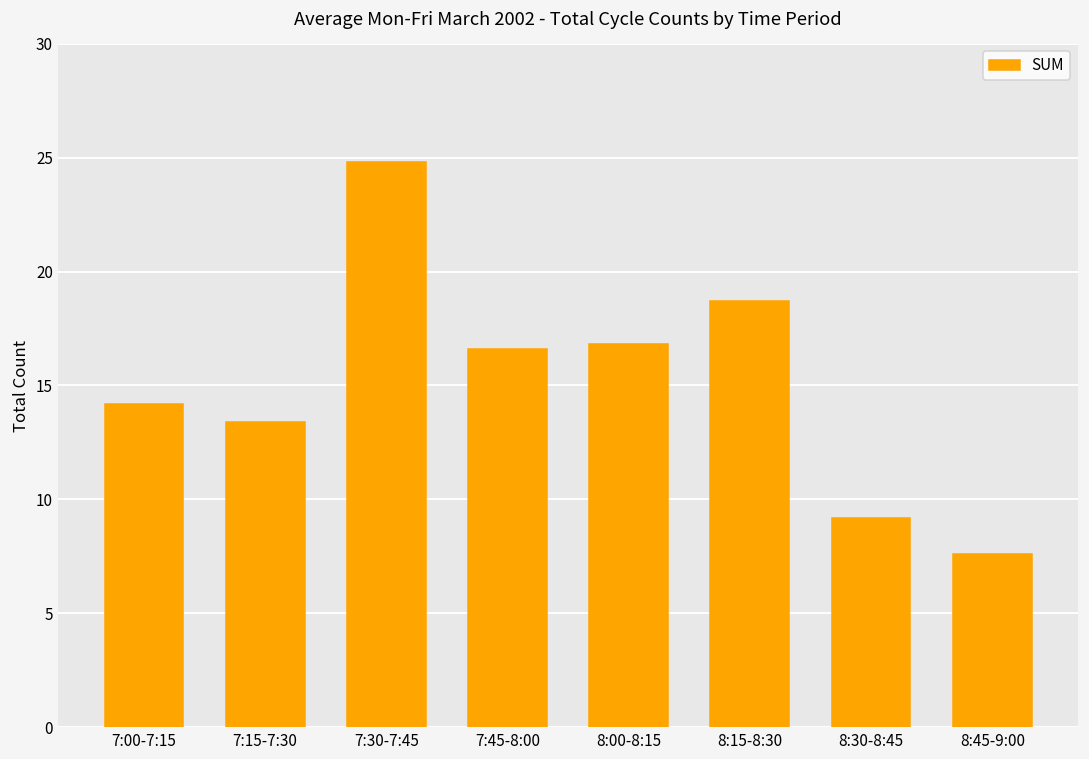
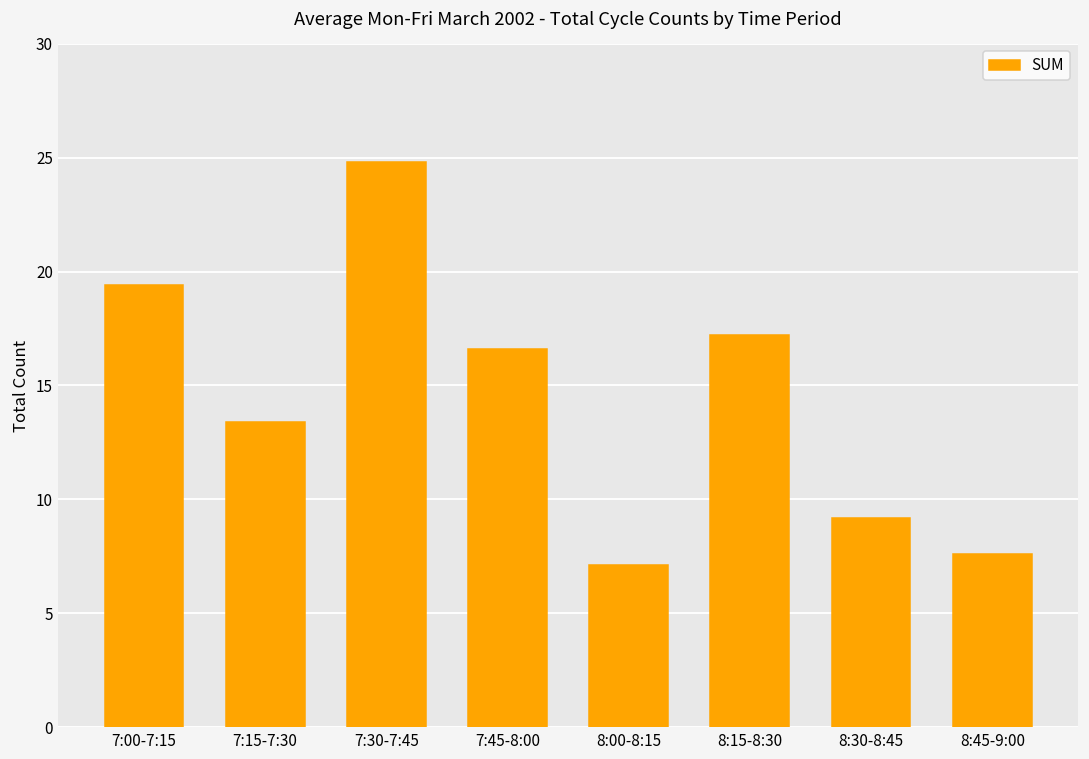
  {
-   "7:00-7:15": 14.2,
+   "7:00-7:15": 19.4,
    "7:15-7:30": 13.4,
    "7:30-7:45": 24.8,
    "7:45-8:00": 16.6,
-   "8:00-8:15": 16.8,
-   "8:15-8:30": 18.7,
+   "8:00-8:15": 7.1,
+   "8:15-8:30": 17.2,
    "8:30-8:45": 9.2,
    "8:45-9:00": 7.6
  }
